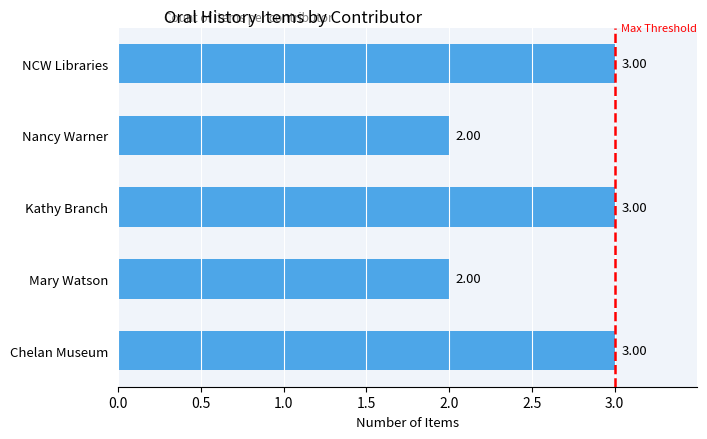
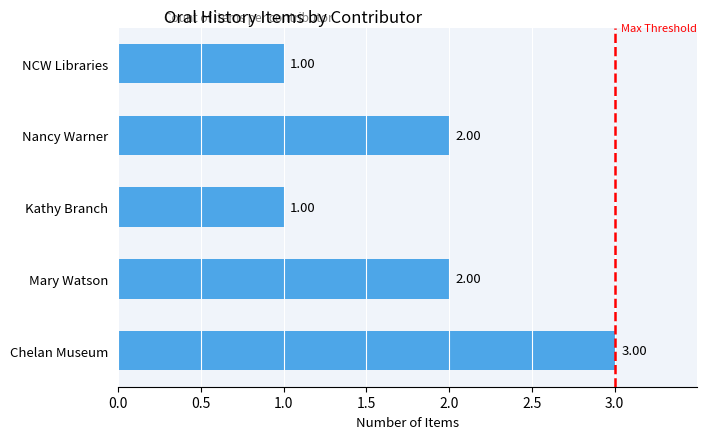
  {
-   "NCW Libraries": 3.00,
+   "NCW Libraries": 1.00,
    "Nancy Warner": 2.00,
-   "Kathy Branch": 3.00,
+   "Kathy Branch": 1.00,
    "Mary Watson": 2.00,
    "Chelan Museum": 3.00
  }
